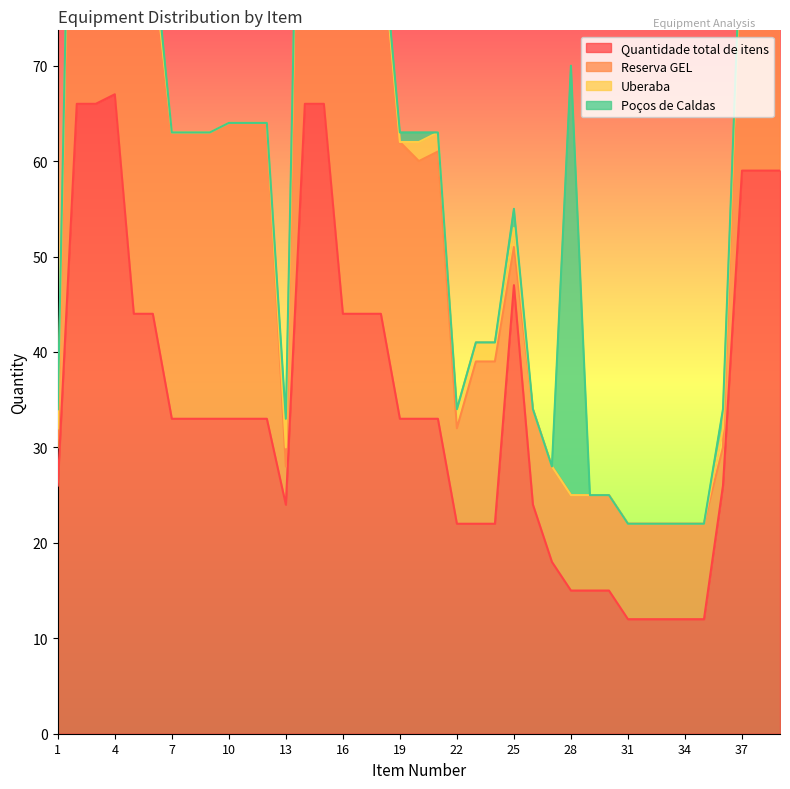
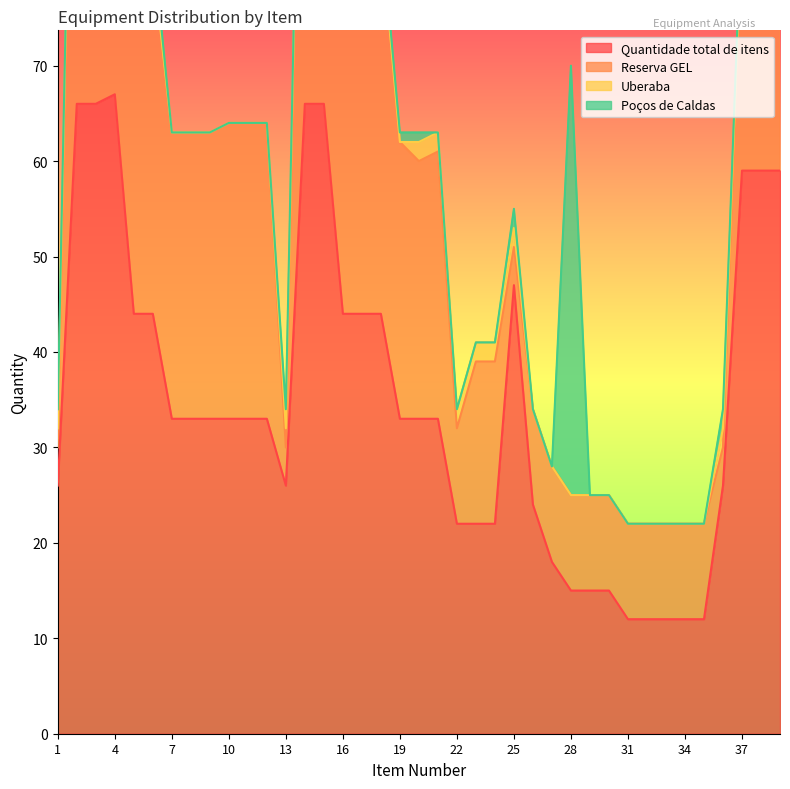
  {
    "Quantidade total de itens": {
      "1": 26,
      "4": 67,
      "7": 33,
      "10": 33,
-     "13": 24,
+     "13": 26,
      "16": 44,
      "19": 33,
      "22": 22,
      "25": 47,
      "28": 15,
      "31": 12,
      "34": 12,
      "37": 59
    },
    "Reserva GEL": {
      "1": 4,
      "13": 4,
      "22": 10,
      "25": 4
    },
    "Uberaba": {
      "1": 2,
      "13": 2,
      "25": 2
    },
    "Poços de Caldas": {
      "1": 2,
-     "13": 3,
+     "13": 2,
      "19": 1,
      "25": 2,
      "28": 45
    }
  }
